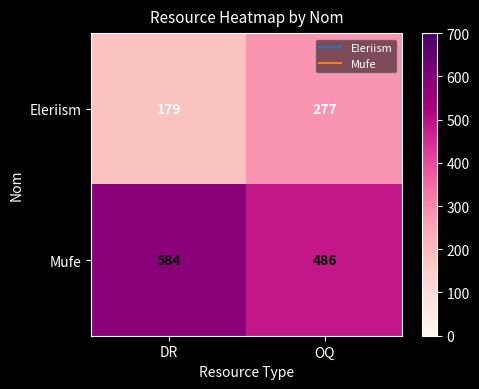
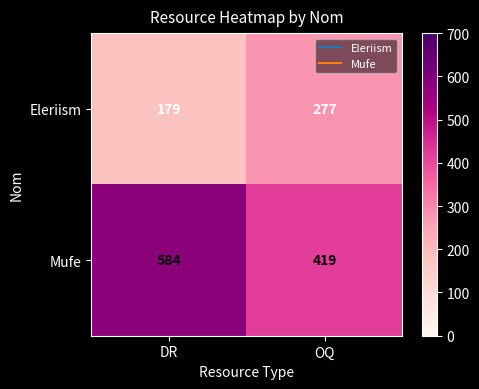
  {
    "Eleriism": {
      "DR": 179,
      "OQ": 277
    },
    "Mufe": {
      "DR": 584,
-     "OQ": 486
+     "OQ": 419
    }
  }
